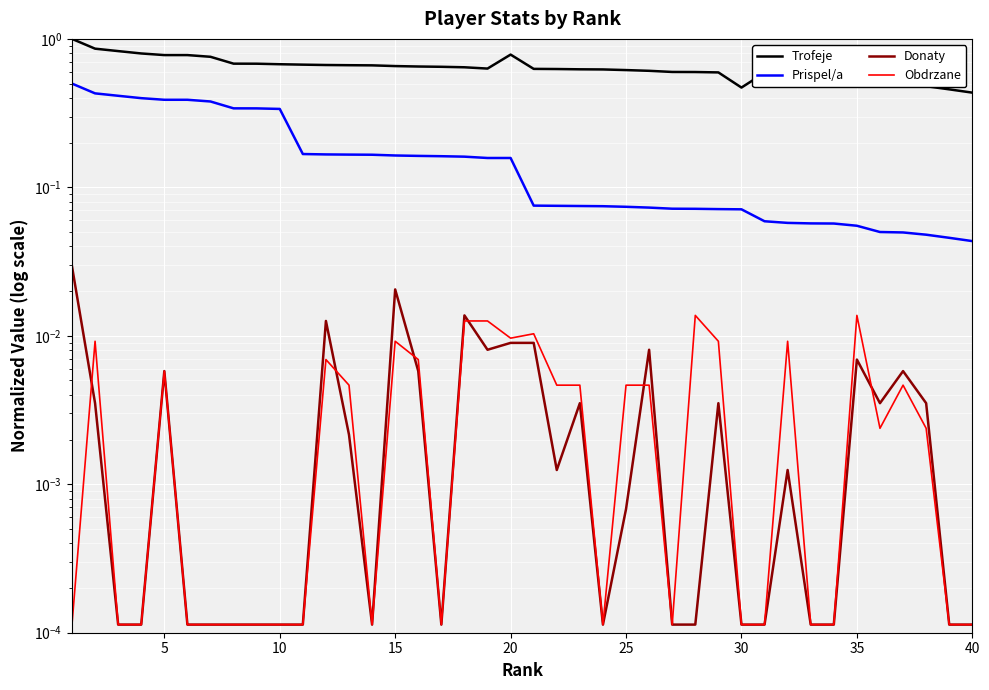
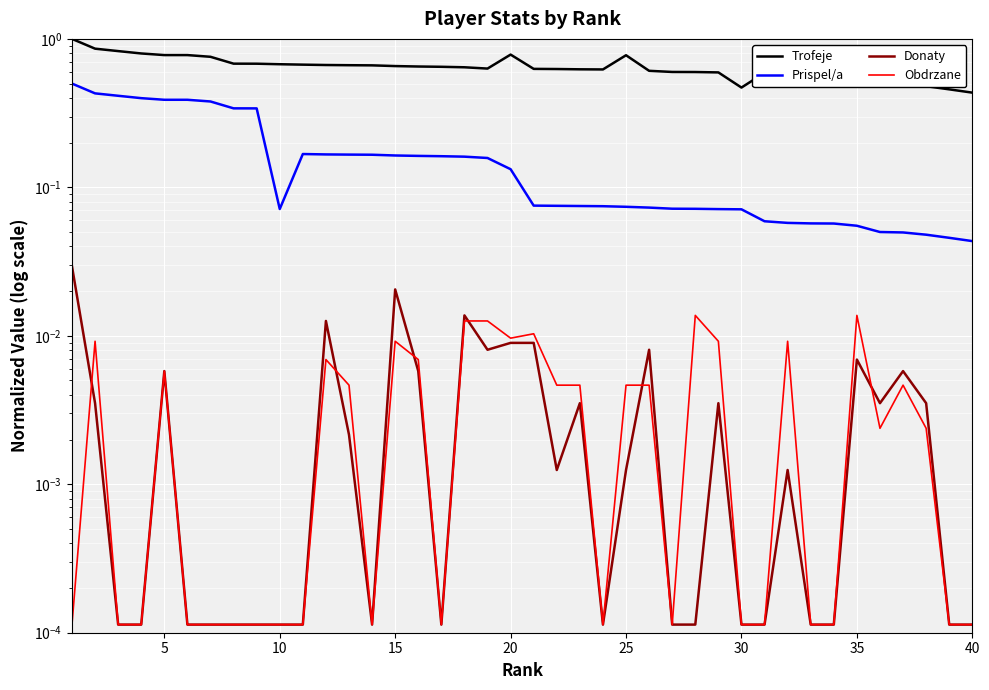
  {
    "Trofeje": {
      "5": 0.8,
      "10": 0.7,
      "15": 0.7,
      "20": 0.8,
-     "25": 0.62,
+     "25": 0.8,
      "30": 0.47,
      "40": 0.43
    },
    "Prispel/a": {
      "5": 0.39,
-     "10": 0.34,
+     "10": 0.07,
      "15": 0.16,
-     "20": 0.16,
+     "20": 0.13,
      "25": 0.07,
      "30": 0.07,
      "35": 0.055,
      "40": 0.043
    },
    "Donaty": {
      "15": 0.021,
      "20": 0.009,
-     "25": 0.0007,
+     "25": 0.0012,
      "35": 0.007
    },
    "Obdrzane": {
      "15": 0.009,
      "20": 0.010,
      "25": 0.0047,
      "35": 0.014
    }
  }
